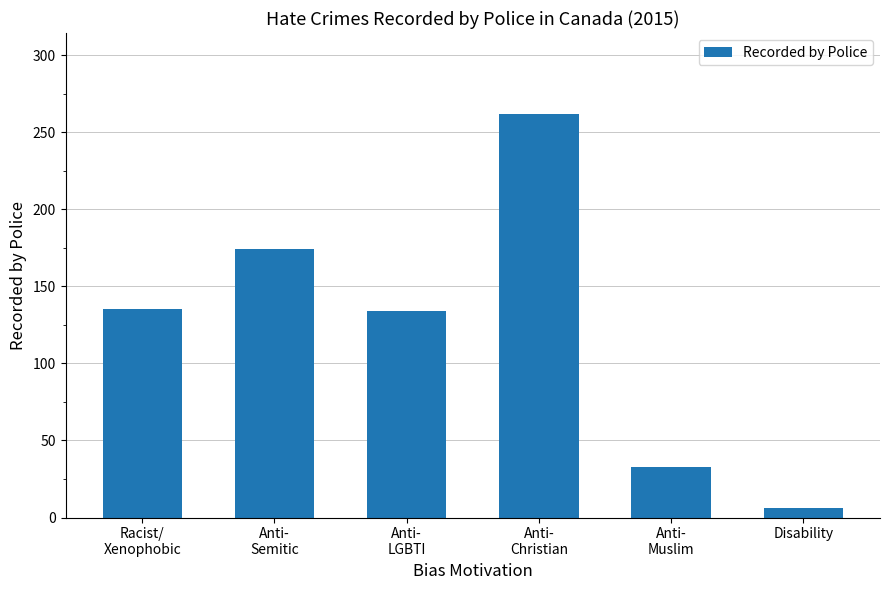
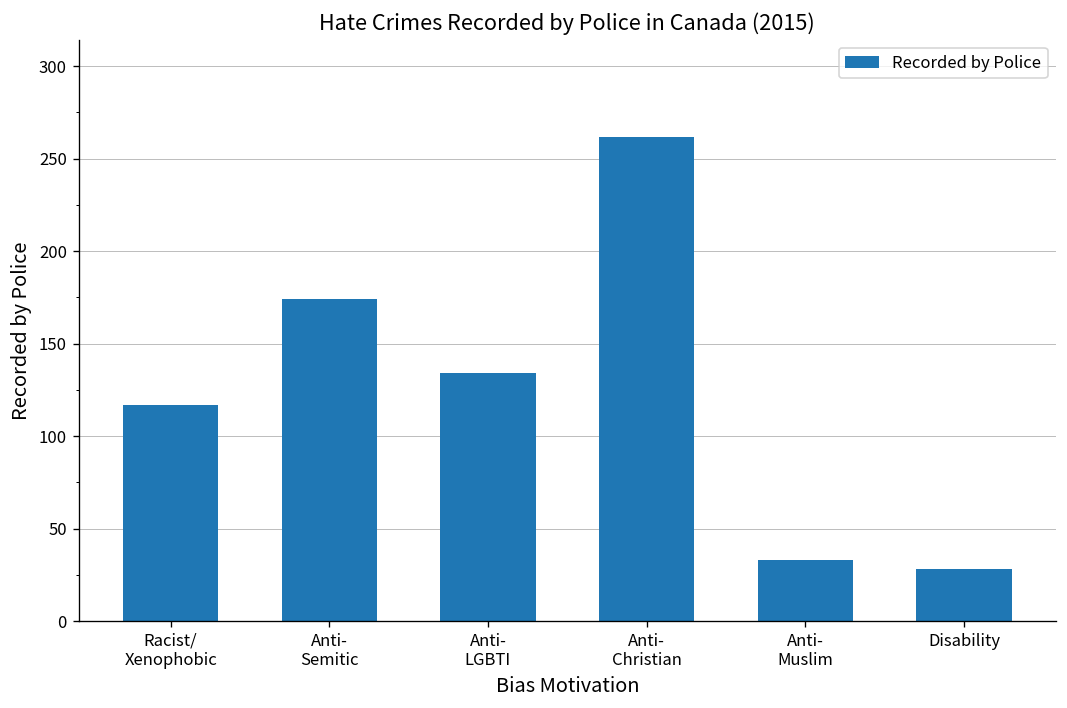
  {
-   "Racist/ Xenophobic": 135,
+   "Racist/ Xenophobic": 117,
    "Anti- Semitic": 174,
    "Anti- LGBTI": 134,
    "Anti- Christian": 262,
    "Anti- Muslim": 33,
-   "Disability": 6
+   "Disability": 28
  }
